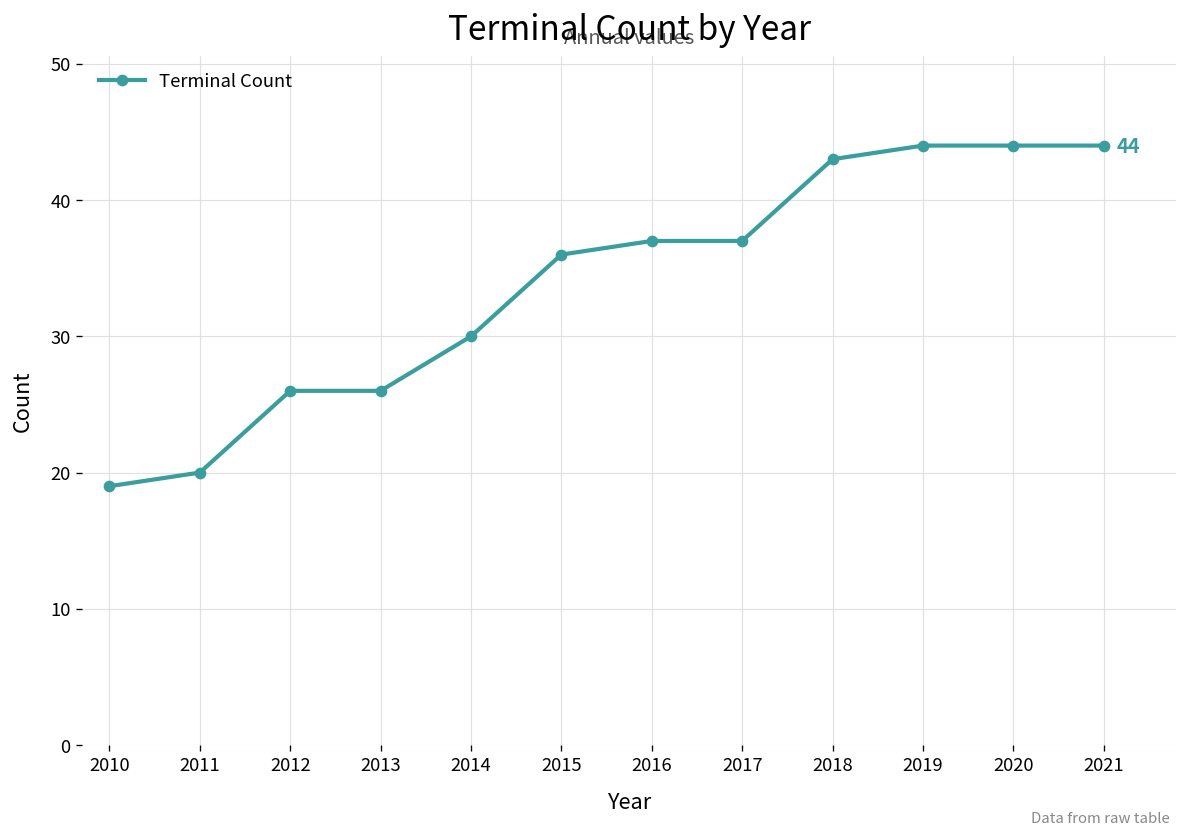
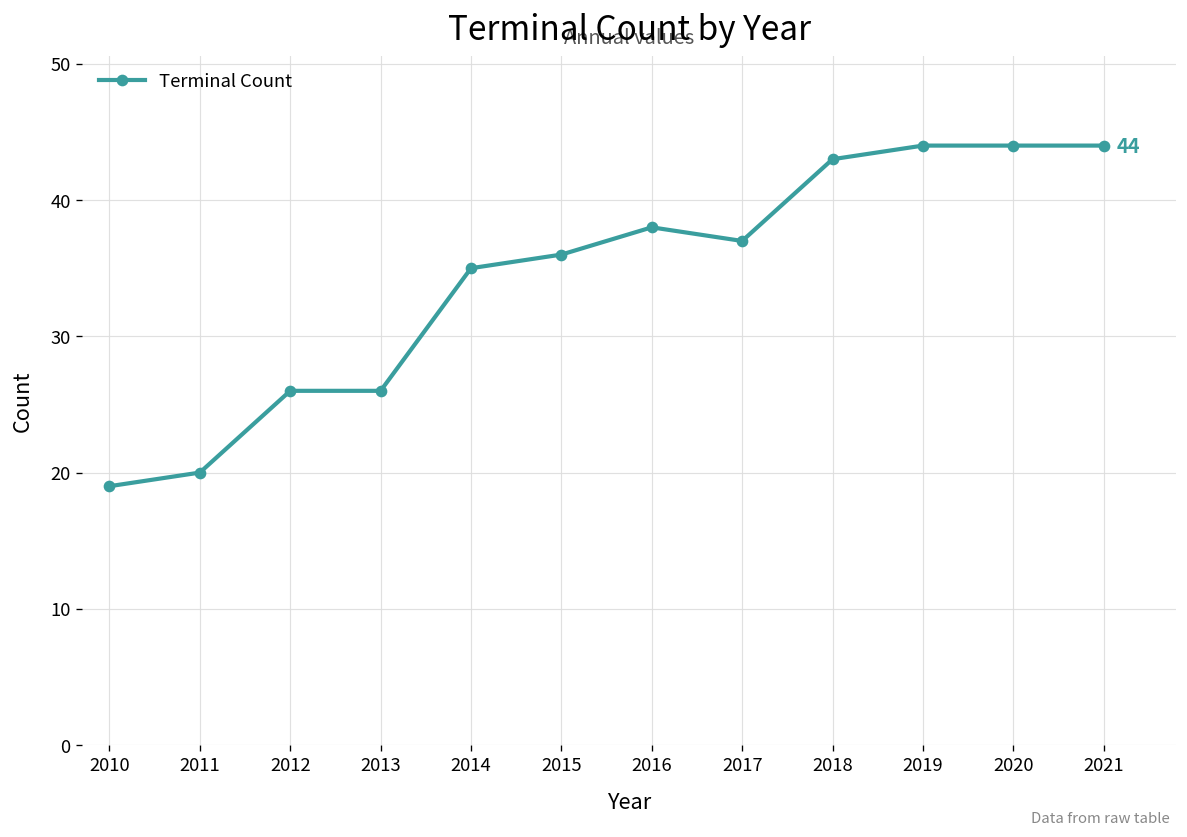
  {
    "2010": 19,
    "2011": 20,
    "2012": 26,
    "2013": 26,
-   "2014": 30,
+   "2014": 35,
    "2015": 36,
-   "2016": 37,
+   "2016": 38,
    "2017": 37,
    "2018": 43,
    "2019": 44,
    "2020": 44
  }
